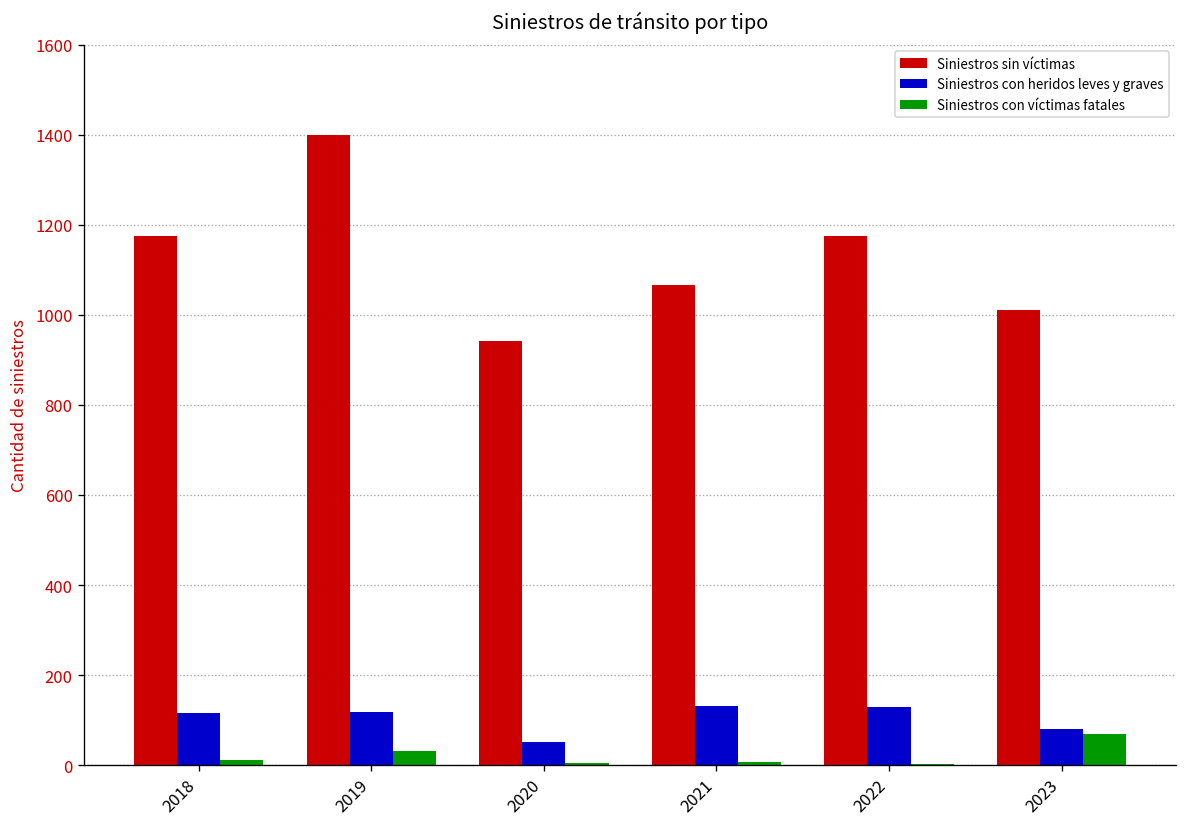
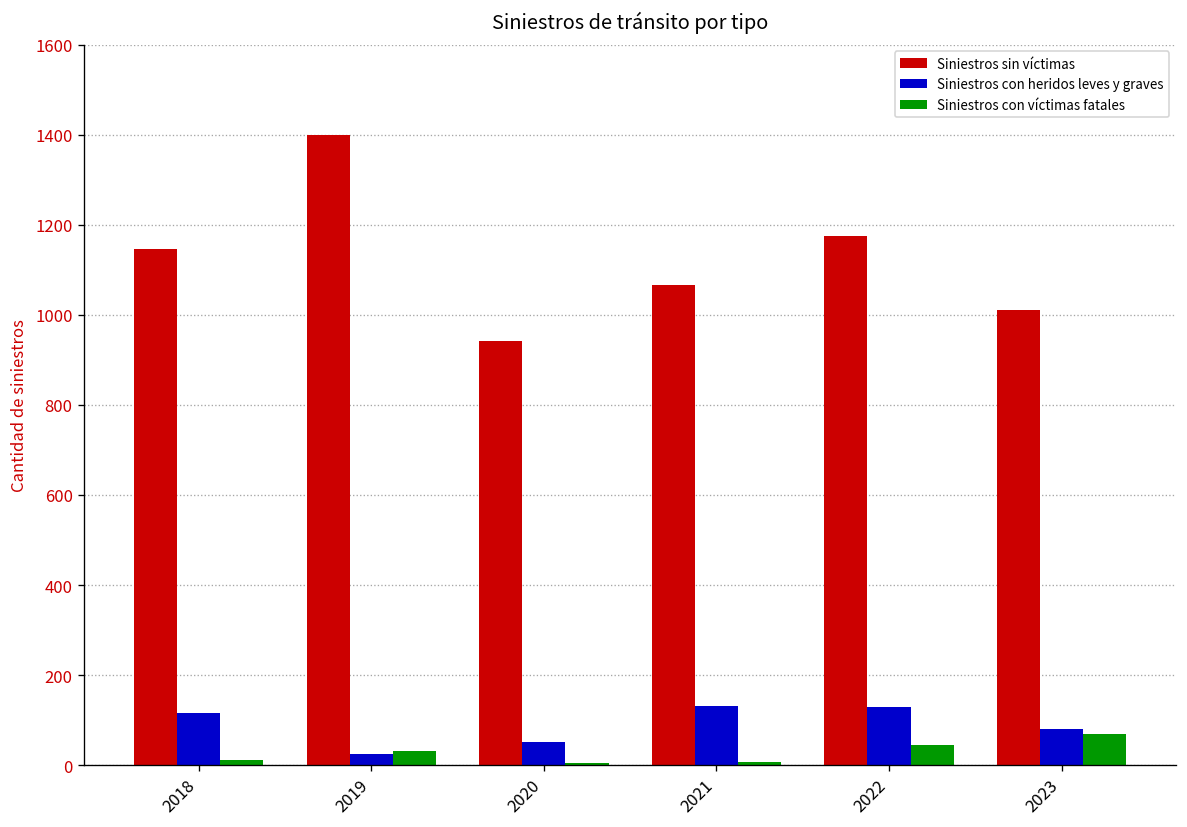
  {
    "Siniestros sin víctimas": {
-     "2018": 1180,
+     "2018": 1150,
      "2019": 1400,
      "2020": 940,
      "2021": 1070,
      "2022": 1170,
      "2023": 1010
    },
    "Siniestros con heridos leves y graves": {
      "2018": 120,
-     "2019": 120,
+     "2019": 30,
      "2020": 50,
      "2021": 130,
      "2022": 130,
      "2023": 80
    },
    "Siniestros con víctimas fatales": {
      "2018": 10,
      "2019": 30,
-     "2022": 0,
+     "2022": 50,
      "2023": 70
    }
  }
